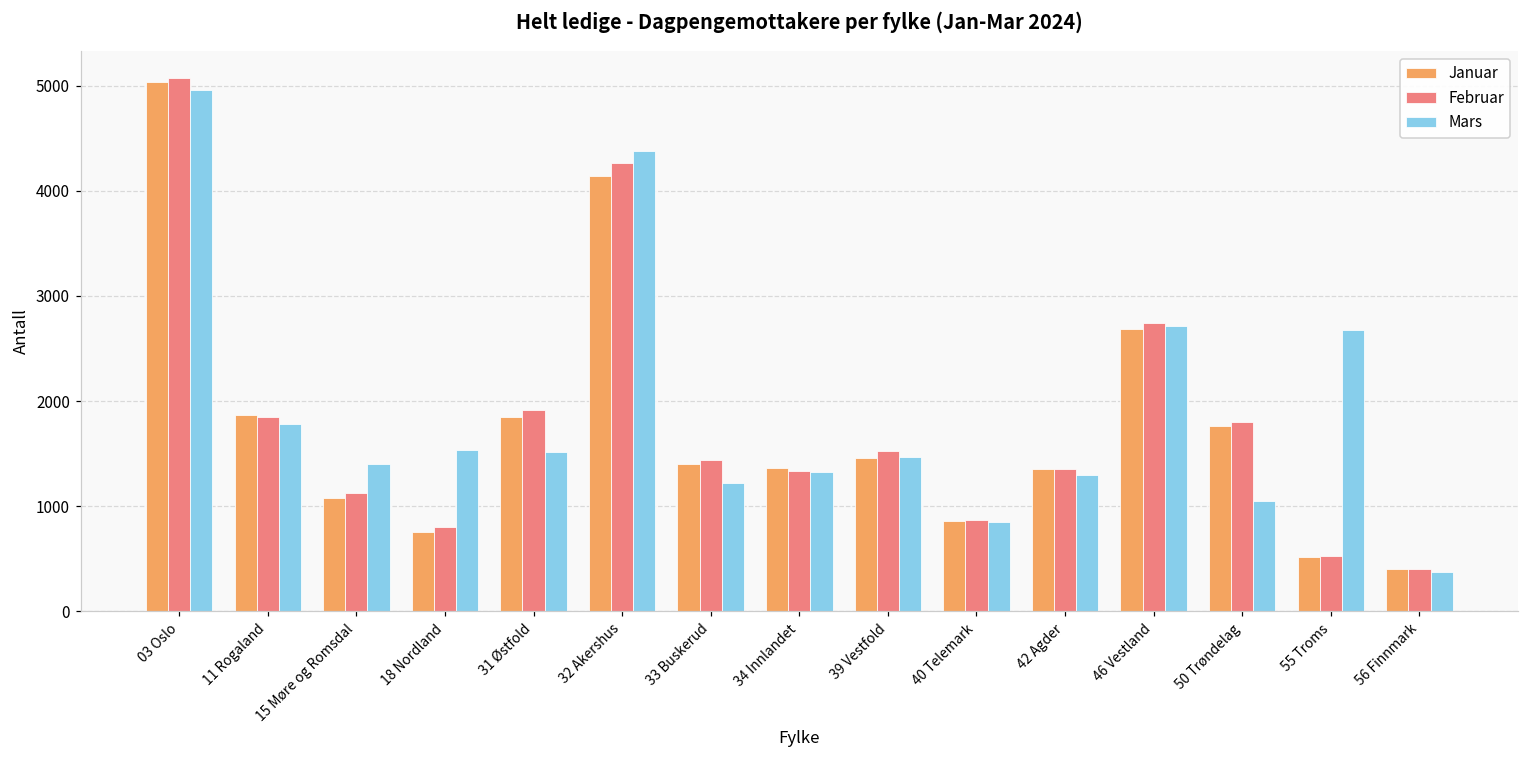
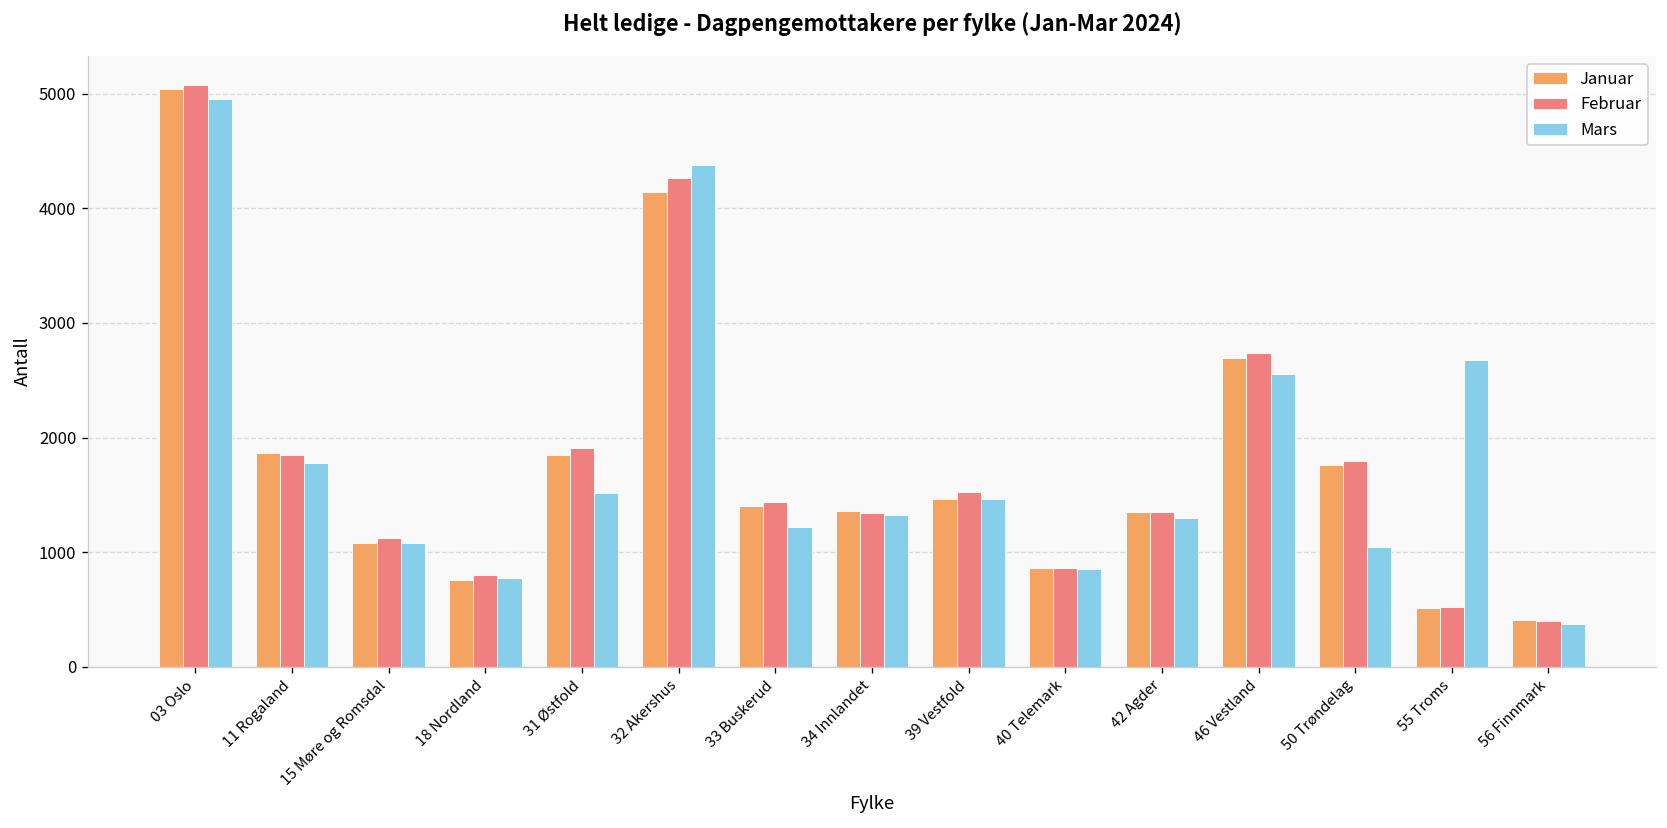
  {
    "Mars": {
      "03 Oslo": 5000,
      "11 Rogaland": 1800,
-     "15 Møre og Romsdal": 1400,
-     "18 Nordland": 1500,
+     "15 Møre og Romsdal": 1100,
+     "18 Nordland": 800,
      "31 Østfold": 1500,
      "32 Akershus": 4400,
      "33 Buskerud": 1200,
      "34 Innlandet": 1300,
      "39 Vestfold": 1500,
      "40 Telemark": 900,
      "42 Agder": 1300,
-     "46 Vestland": 2700,
+     "46 Vestland": 2600,
      "50 Trøndelag": 1000,
      "55 Troms": 2700,
      "56 Finnmark": 400
    }
  }
